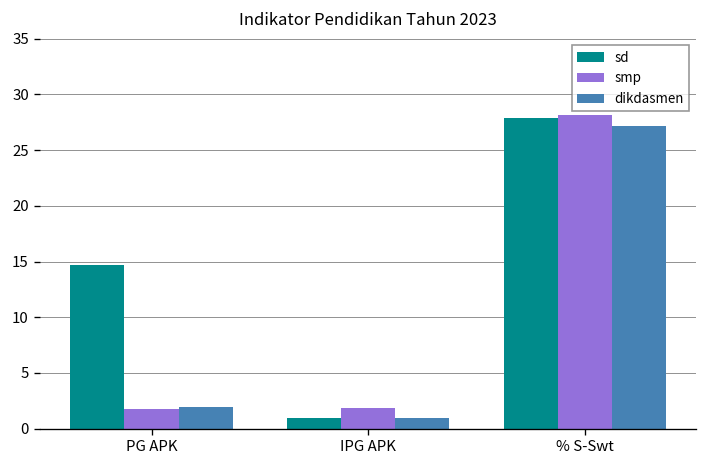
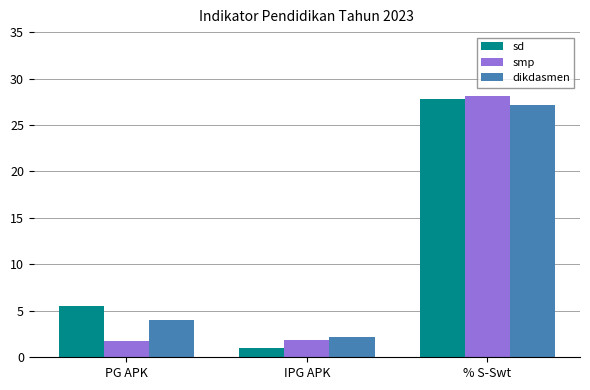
  {
    "sd": {
-     "PG APK": 15,
+     "PG APK": 6,
      "IPG APK": 1,
      "% S-Swt": 28
    },
    "smp": {
      "PG APK": 2,
      "IPG APK": 2,
      "% S-Swt": 28
    },
    "dikdasmen": {
-     "PG APK": 2,
-     "IPG APK": 1,
+     "PG APK": 4,
+     "IPG APK": 2,
      "% S-Swt": 27
    }
  }
